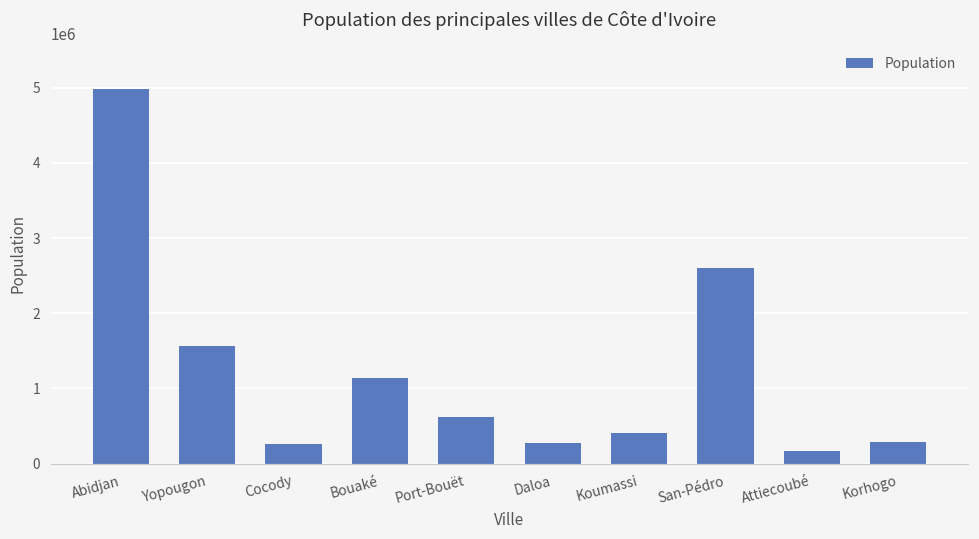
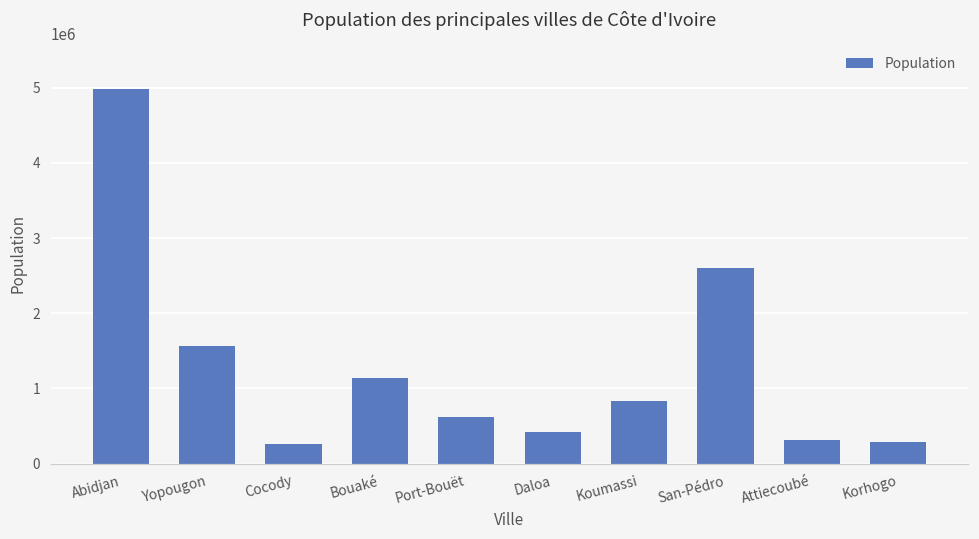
  {
    "Abidjan": 5000000,
    "Yopougon": 1600000,
    "Cocody": 300000,
    "Bouaké": 1100000,
    "Port-Bouët": 600000,
-   "Daloa": 300000,
-   "Koumassi": 400000,
+   "Daloa": 400000,
+   "Koumassi": 800000,
    "San-Pédro": 2600000,
-   "Attiecoubé": 200000,
+   "Attiecoubé": 300000,
    "Korhogo": 300000
  }
